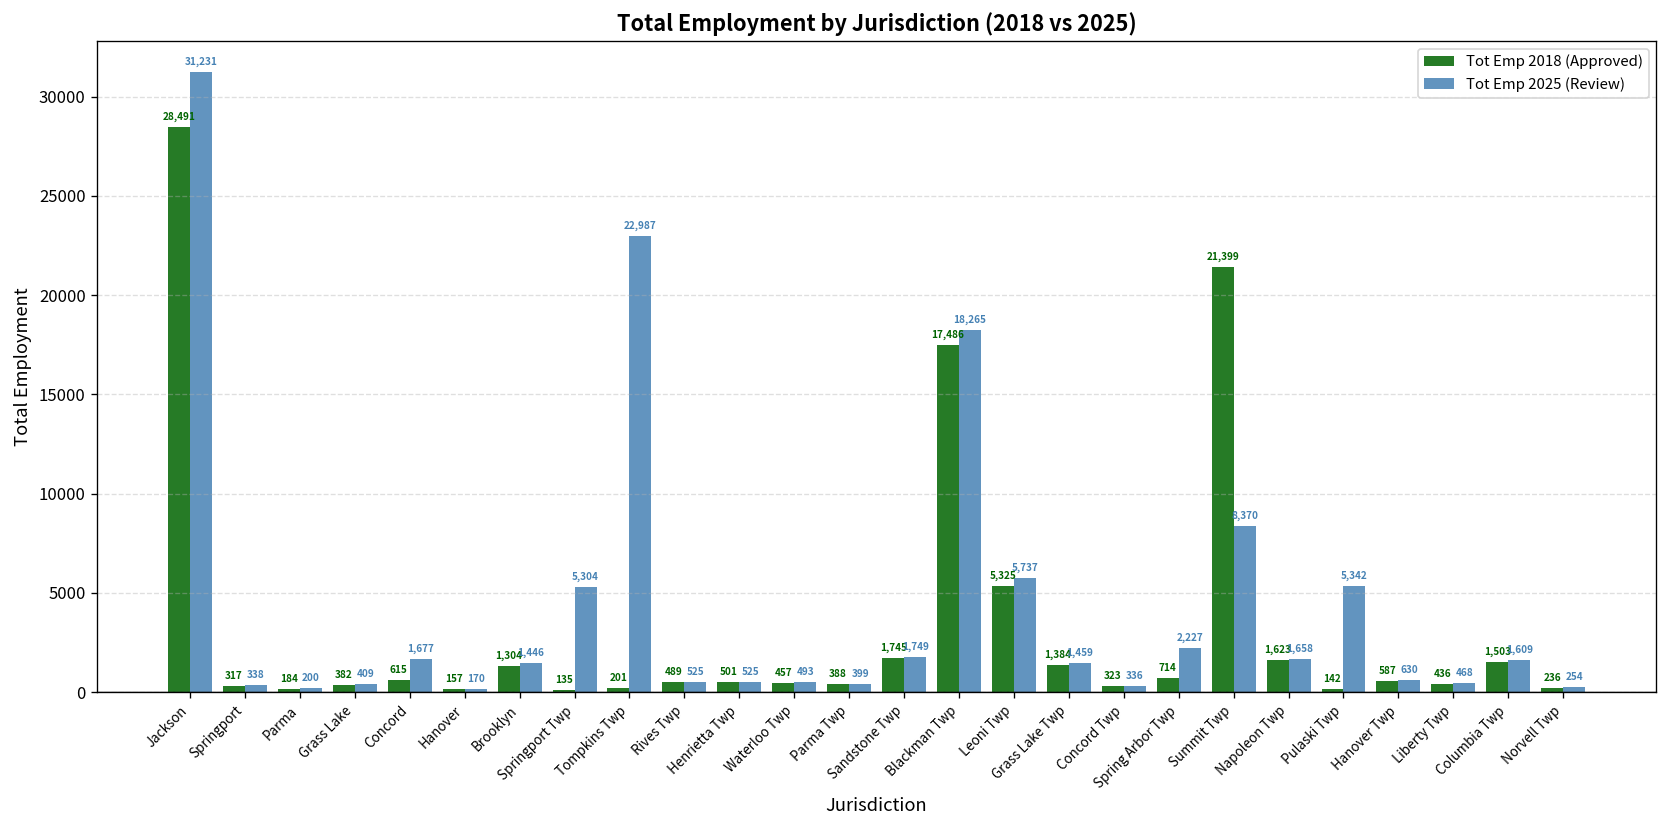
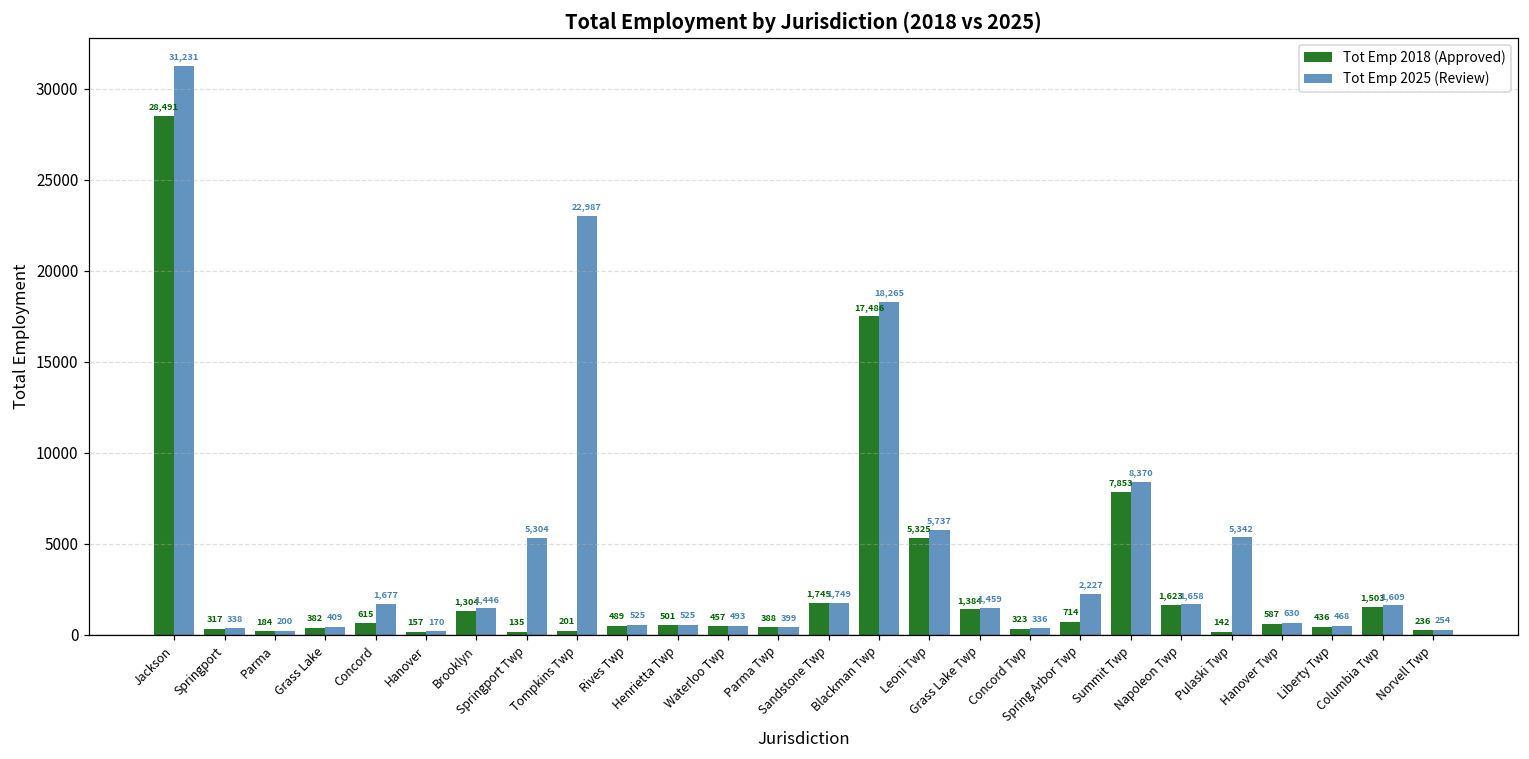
  {
    "Tot Emp 2018 (Approved)": {
      "Jackson": "28,491",
      "Springport": "317",
      "Parma": "184",
      "Grass Lake": "382",
      "Concord": "615",
      "Hanover": "157",
      "Brooklyn": "1,304",
      "Springport Twp": "135",
      "Tompkins Twp": "201",
      "Rives Twp": "489",
      "Henrietta Twp": "501",
      "Waterloo Twp": "457",
      "Parma Twp": "388",
      "Blackman Twp": "17,486",
      "Leoni Twp": "5,325",
      "Concord Twp": "323",
      "Spring Arbor Twp": "714",
-     "Summit Twp": "21,399",
+     "Summit Twp": "7,853",
      "Pulaski Twp": "142",
      "Hanover Twp": "587",
      "Liberty Twp": "436",
      "Columbia Twp": "1,503",
      "Norvell Twp": "236"
    },
    "Tot Emp 2025 (Review)": {
      "Jackson": "31,231",
      "Springport": "338",
      "Parma": "200",
      "Grass Lake": "409",
      "Concord": "1,677",
      "Hanover": "170",
      "Brooklyn": "1,446",
      "Springport Twp": "5,304",
      "Tompkins Twp": "22,987",
      "Rives Twp": "525",
      "Henrietta Twp": "525",
      "Waterloo Twp": "493",
      "Parma Twp": "399",
      "Blackman Twp": "18,265",
      "Leoni Twp": "5,737",
      "Concord Twp": "336",
      "Spring Arbor Twp": "2,227",
      "Summit Twp": "8,370",
      "Pulaski Twp": "5,342",
      "Hanover Twp": "630",
      "Liberty Twp": "468",
      "Columbia Twp": "1,609",
      "Norvell Twp": "254"
    }
  }
